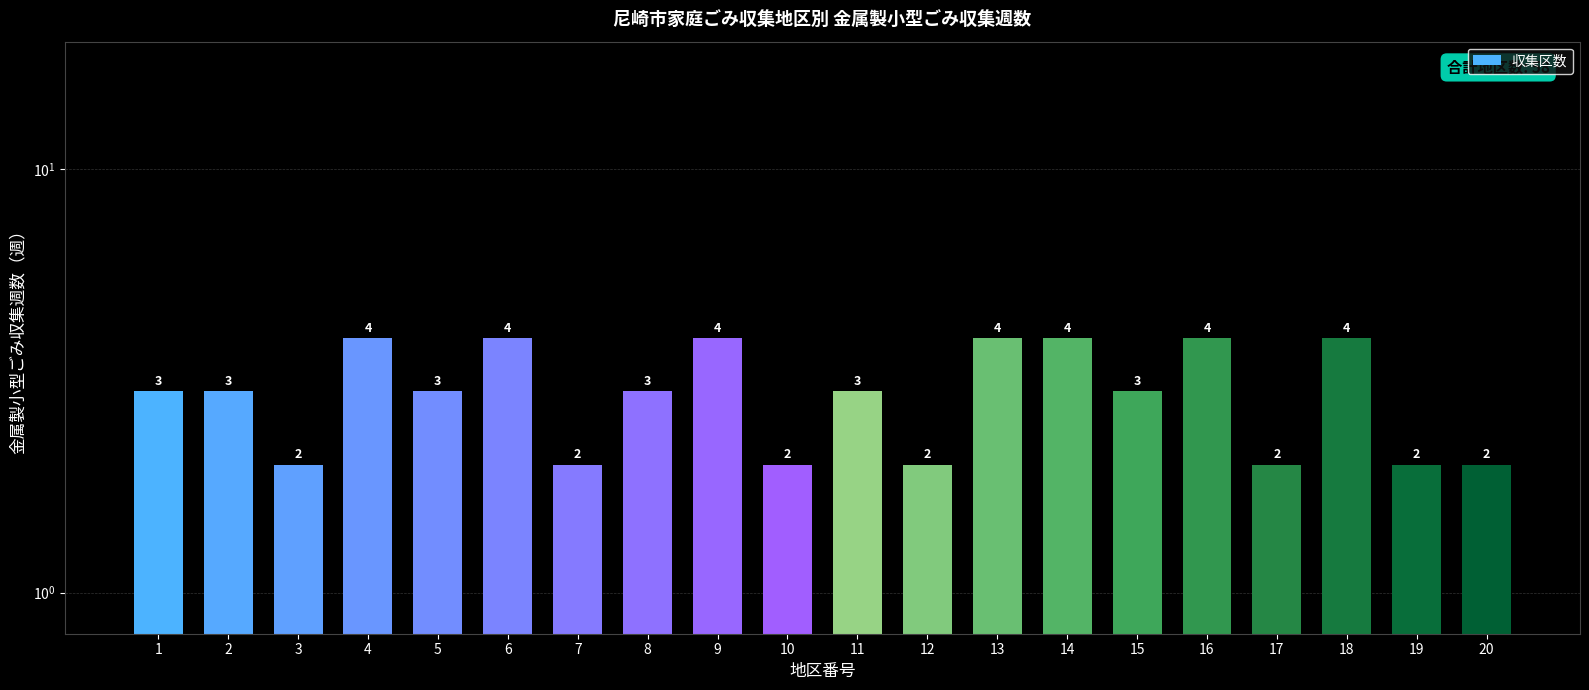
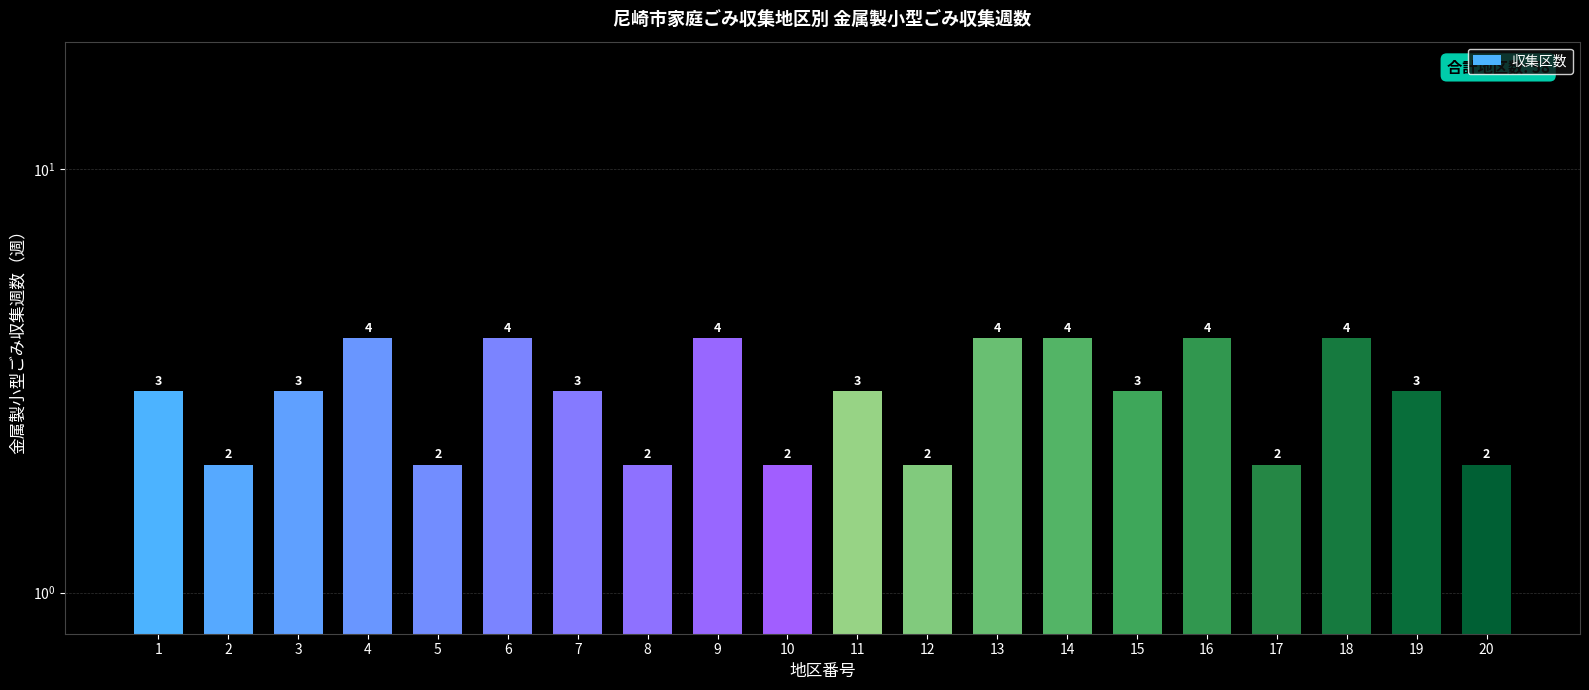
  {
    "1": 3,
-   "2": 3,
-   "3": 2,
+   "2": 2,
+   "3": 3,
    "4": 4,
-   "5": 3,
+   "5": 2,
    "6": 4,
-   "7": 2,
-   "8": 3,
+   "7": 3,
+   "8": 2,
    "9": 4,
    "10": 2,
    "11": 3,
    "12": 2,
    "13": 4,
    "14": 4,
    "15": 3,
    "16": 4,
    "17": 2,
    "18": 4,
-   "19": 2,
+   "19": 3,
    "20": 2
  }
